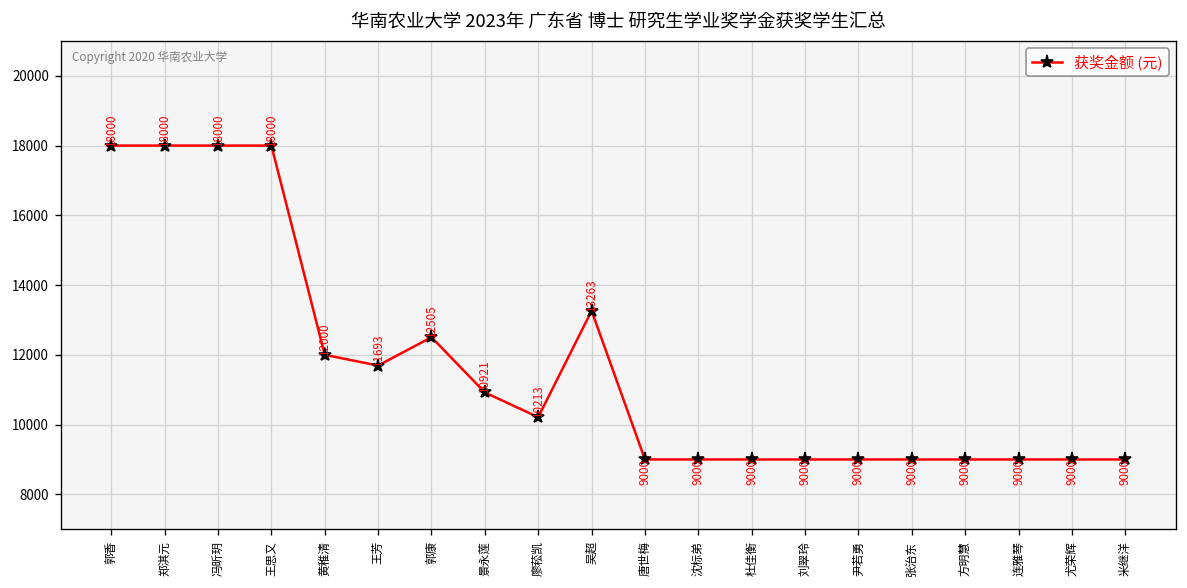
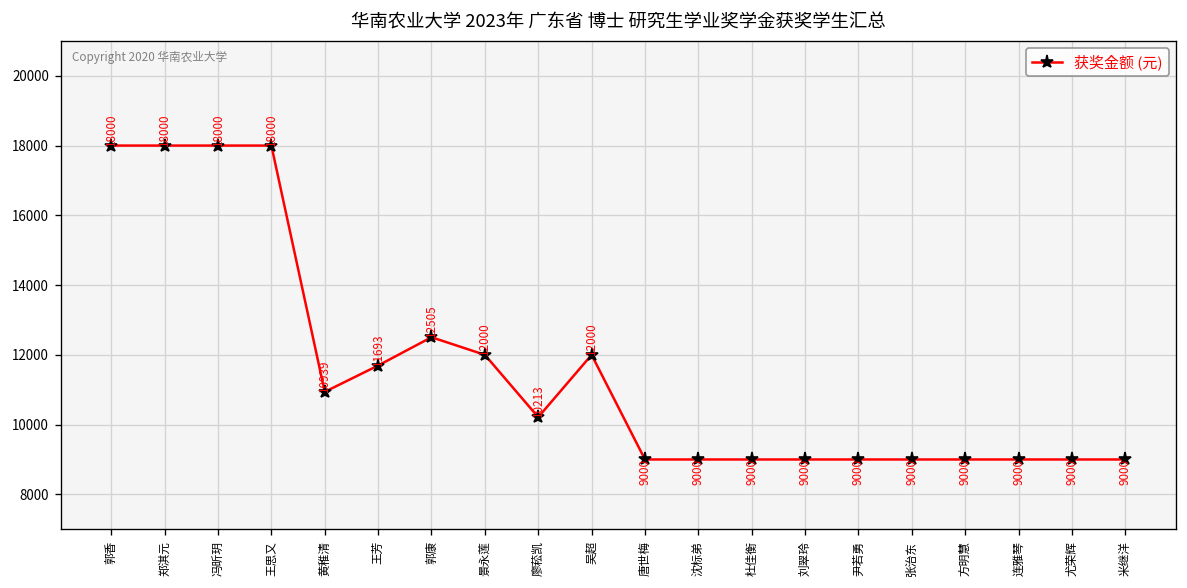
  {
    "郭香": 18000,
    "郑淇元": 18000,
    "冯昕玥": 18000,
    "王思又": 18000,
-   "黄稚清": 12000,
+   "黄稚清": 10939,
    "王芳": 11693,
    "郭康": 12505,
-   "景永莲": 10921,
+   "景永莲": 12000,
    "廖菘凯": 10213,
-   "吴超": 13263,
+   "吴超": 12000,
    "唐世梅": 9000,
    "沈标弟": 9000,
    "杜佳衡": 9000,
    "刘翠玲": 9000,
    "尹若勇": 9000,
    "张治东": 9000,
    "方明慧": 9000,
    "连雅琴": 9000,
    "尤荣辉": 9000,
    "米继洋": 9000
  }
